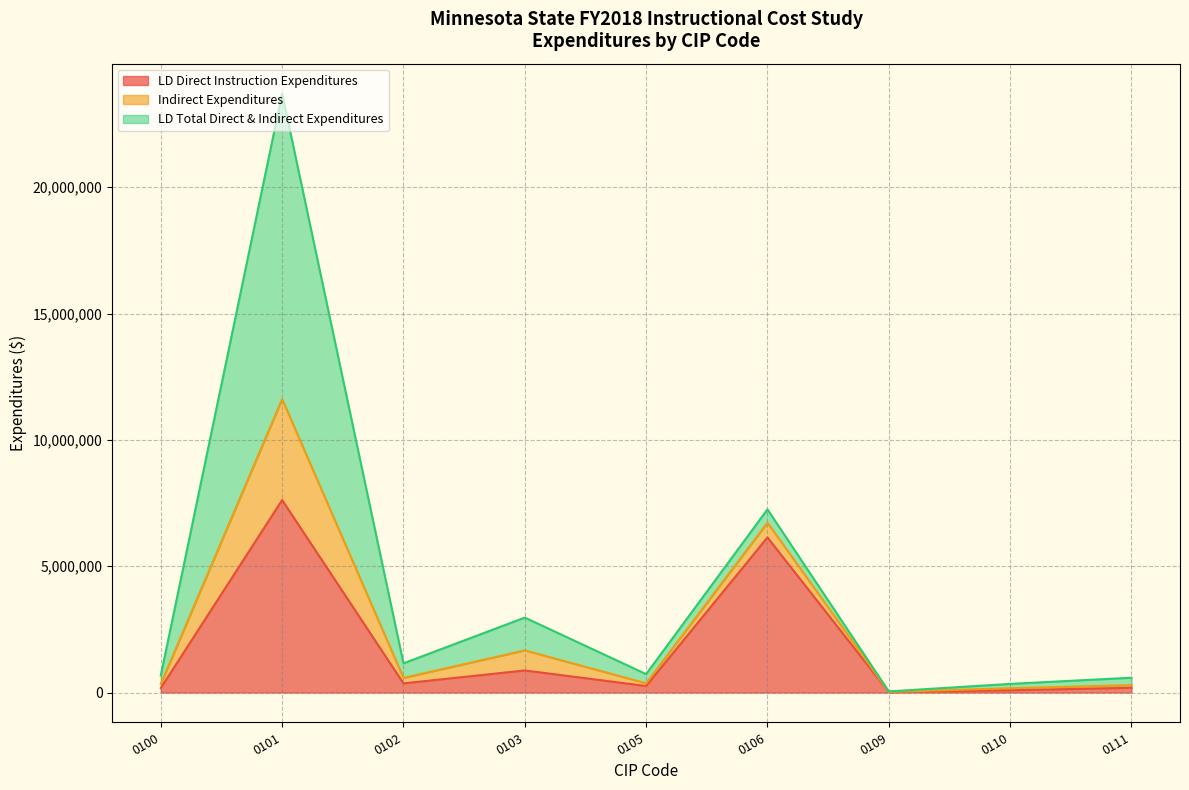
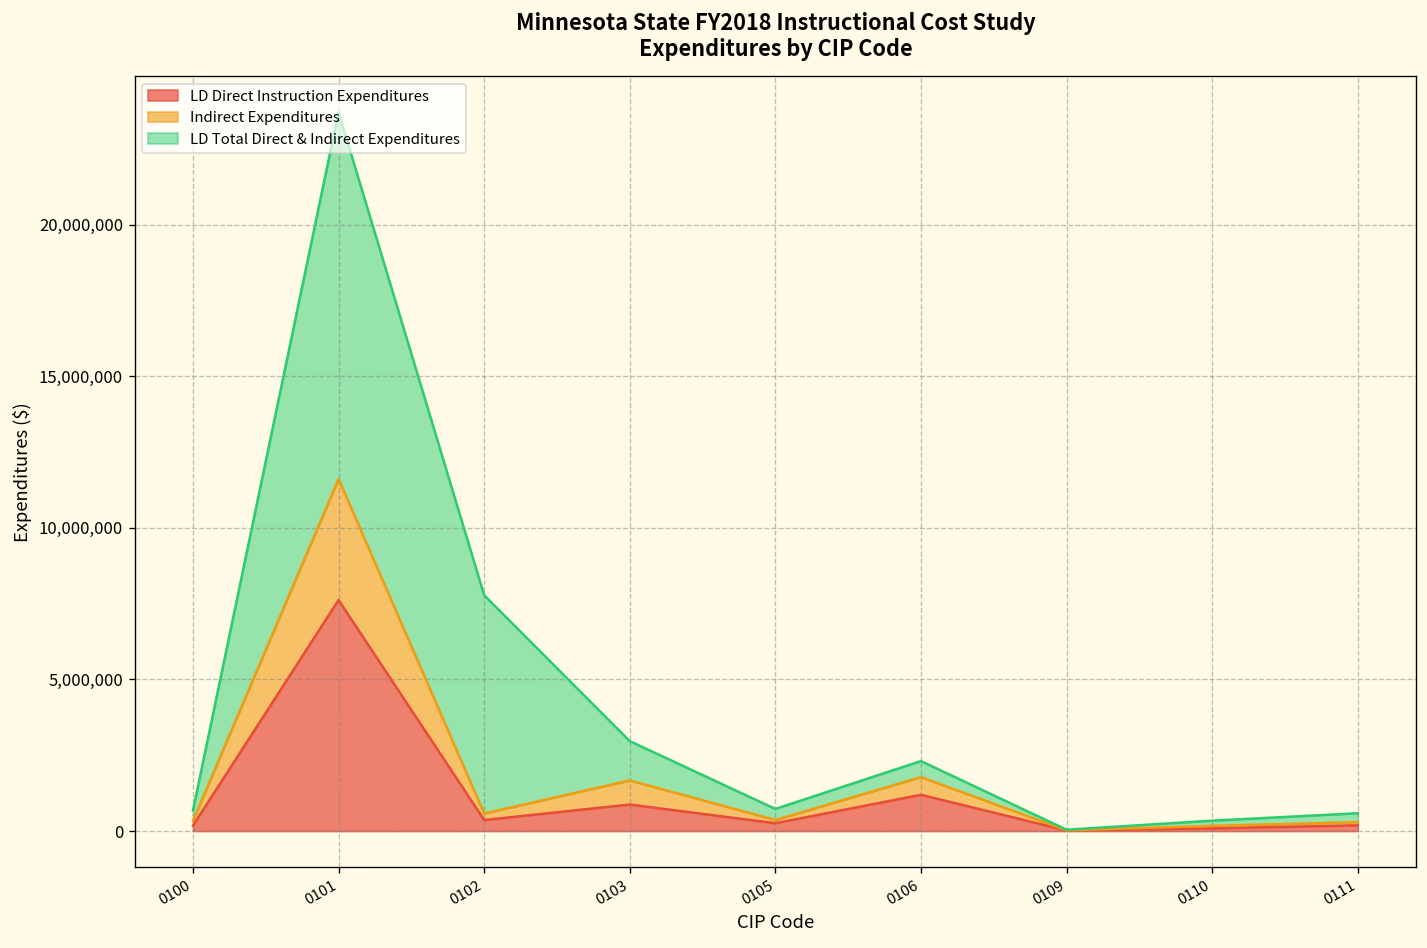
  {
    "LD Direct Instruction Expenditures": {
      "0100": "200,000",
      "0101": "7,600,000",
      "0102": "400,000",
      "0103": "900,000",
      "0105": "300,000",
-     "0106": "6,100,000",
+     "0106": "1,200,000",
      "0111": "200,000"
    },
    "Indirect Expenditures": {
      "0100": "200,000",
      "0101": "4,000,000",
      "0102": "200,000",
      "0103": "800,000",
      "0105": "100,000",
      "0106": "600,000",
      "0111": "100,000"
    },
    "LD Total Direct & Indirect Expenditures": {
      "0100": "300,000",
-     "0102": "600,000",
+     "0102": "7,200,000",
      "0103": "1,300,000",
      "0105": "400,000",
      "0106": "500,000",
      "0110": "200,000",
      "0111": "300,000"
    }
  }
